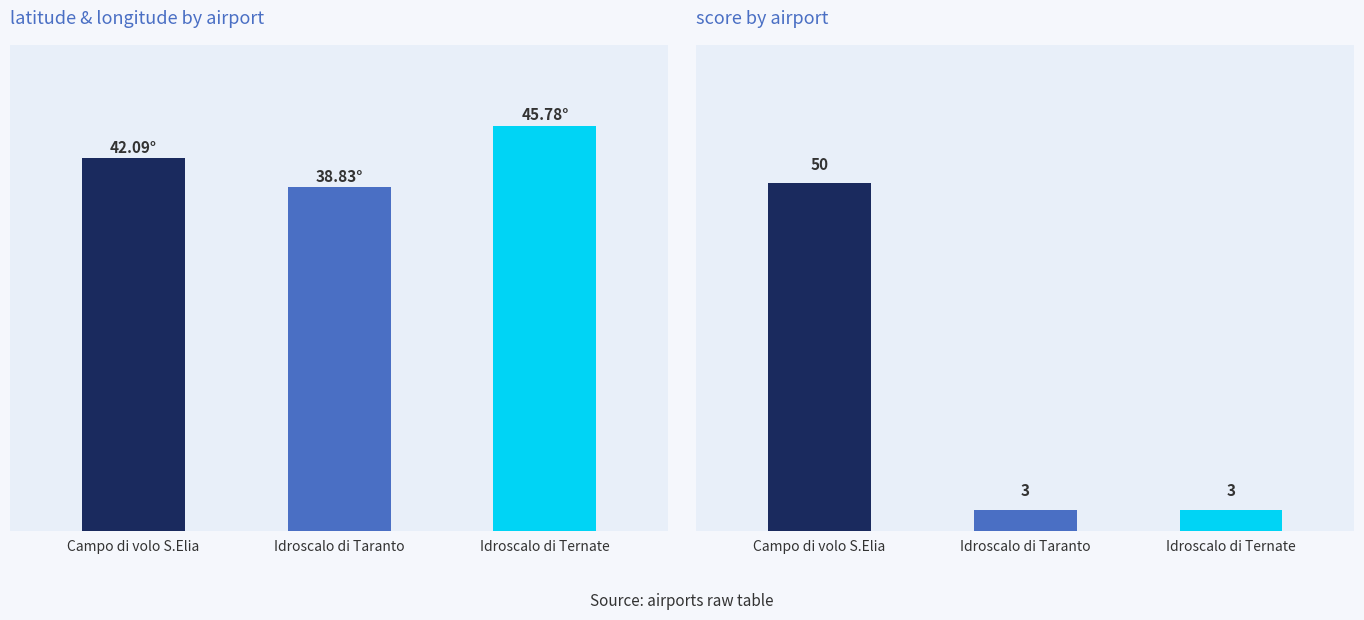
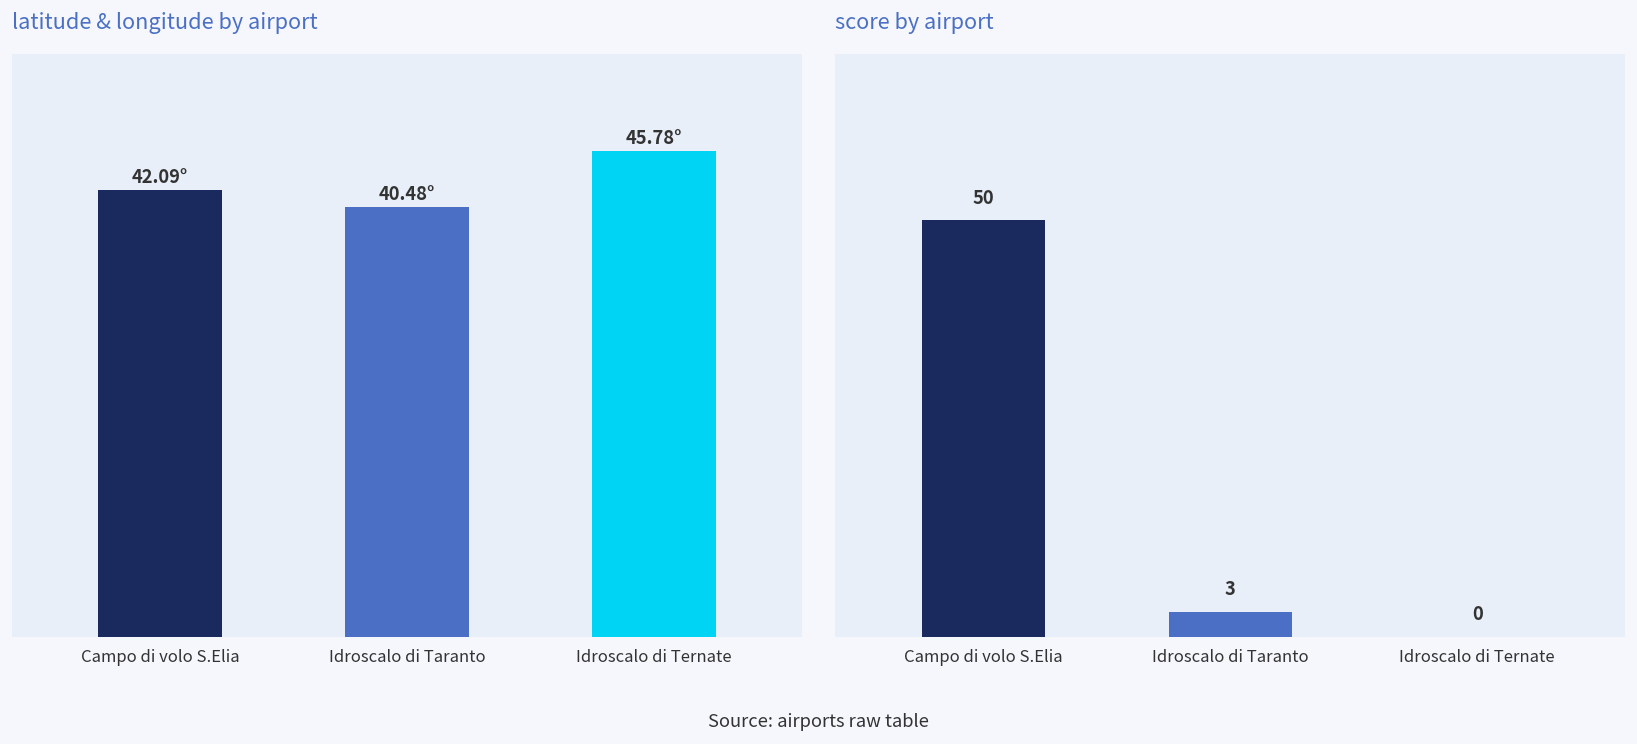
  {
    "latitude & longitude by airport": {
      "Campo di volo S.Elia": "42.09°",
-     "Idroscalo di Taranto": "38.83°",
+     "Idroscalo di Taranto": "40.48°",
      "Idroscalo di Ternate": "45.78°"
    },
    "score by airport": {
      "Campo di volo S.Elia": "50",
      "Idroscalo di Taranto": "3",
-     "Idroscalo di Ternate": "3"
+     "Idroscalo di Ternate": "0"
    }
  }
